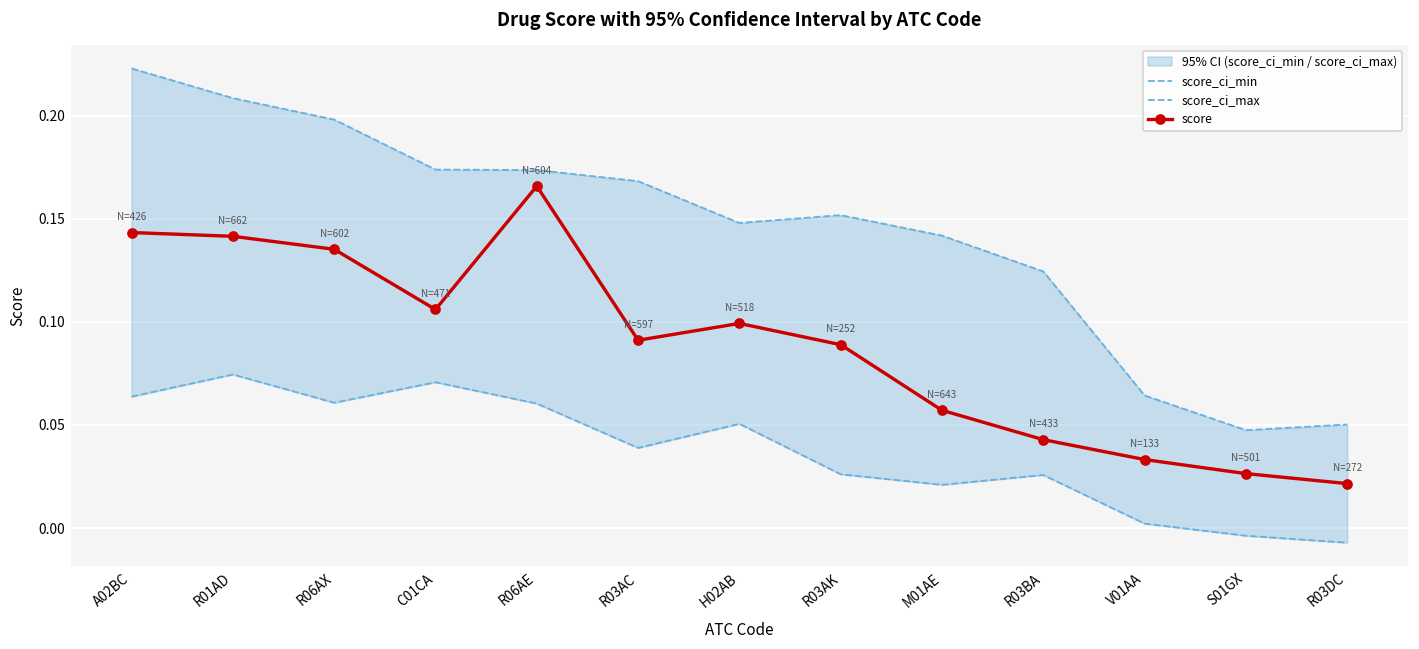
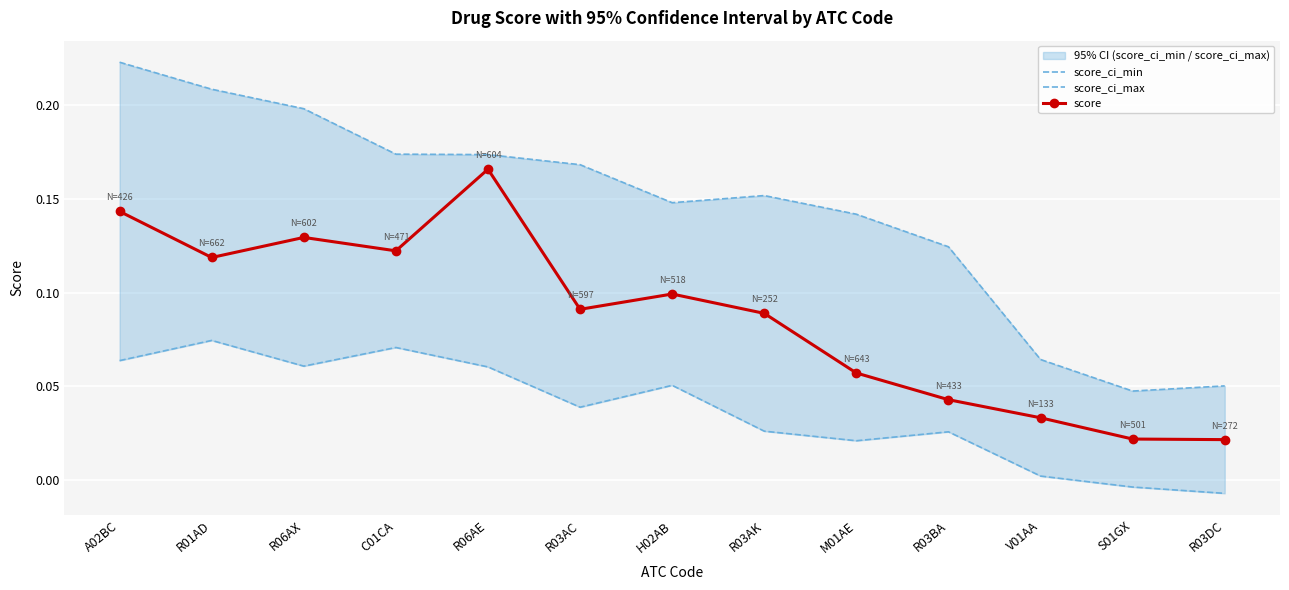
  {
    "score": {
-     "R01AD": 0.142,
-     "R06AX": 0.135,
-     "C01CA": 0.106,
+     "R01AD": 0.119,
+     "R06AX": 0.129,
+     "C01CA": 0.122,
      "R06AE": 0.166,
-     "S01GX": 0.026
+     "S01GX": 0.022
    }
  }
